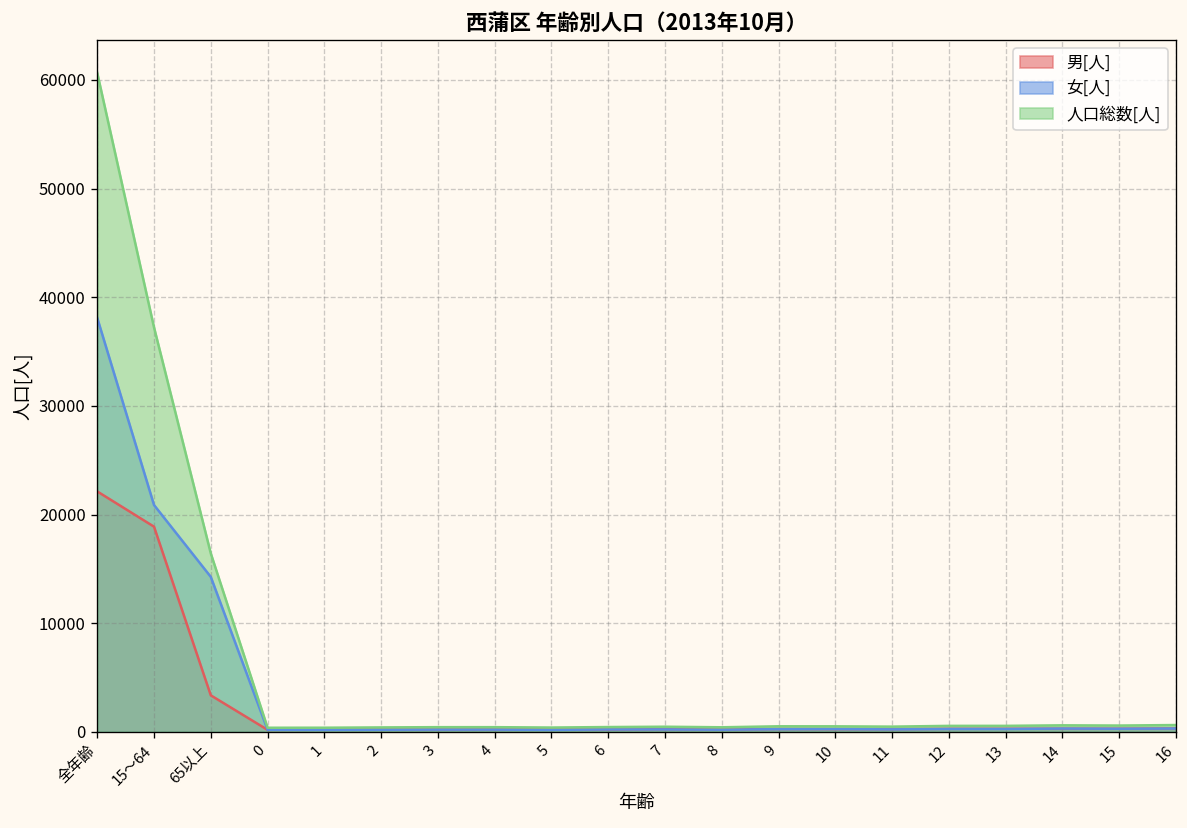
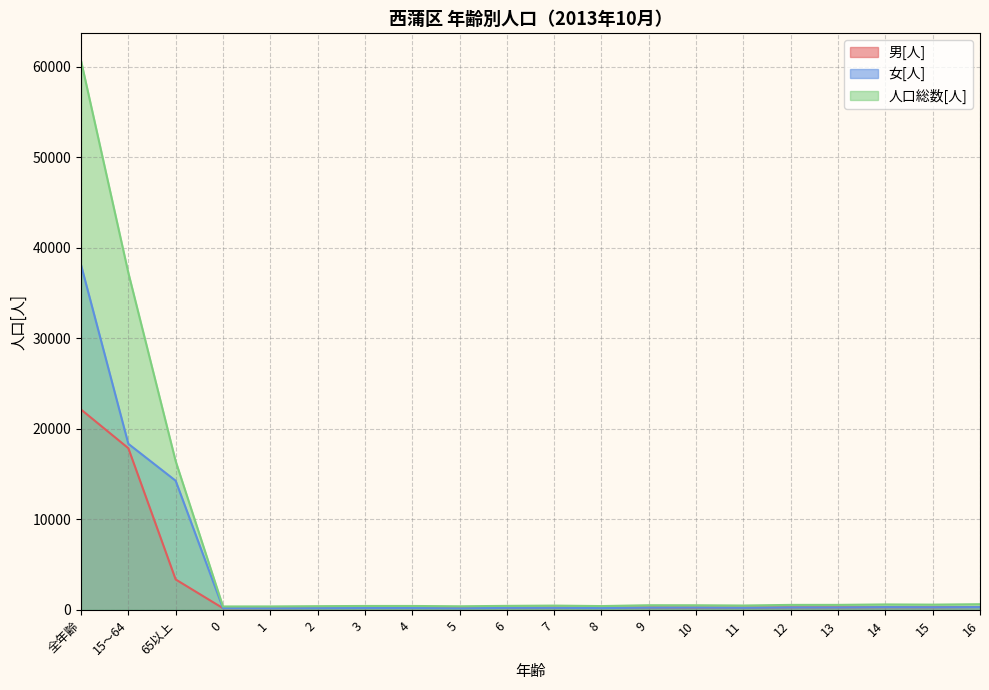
  {
    "男[人]": {
      "全年齢": 22000,
-     "15～64": 19000,
+     "15～64": 18000,
      "65以上": 3000
    },
    "女[人]": {
      "全年齢": 38000,
-     "15～64": 21000,
+     "15～64": 18000,
      "65以上": 14000
    },
    "人口総数[人]": {
      "全年齢": 61000,
      "15～64": 37000,
      "65以上": 16000,
      "14": 1000,
      "15": 1000,
      "16": 1000
    }
  }
